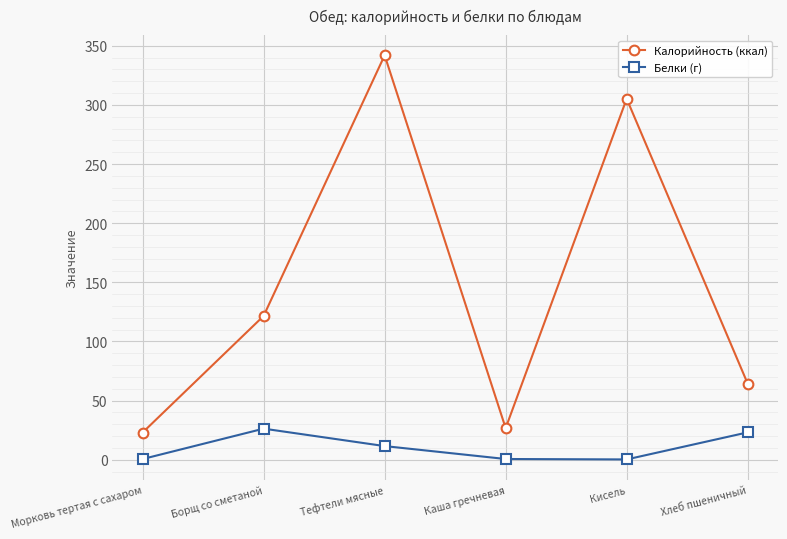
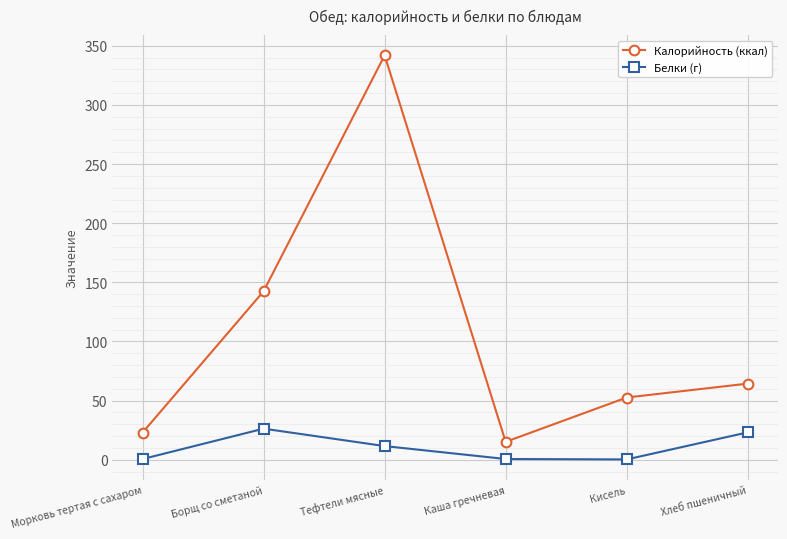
  {
    "Калорийность (ккал)": {
      "Морковь тертая с сахаром": 23,
-     "Борщ со сметаной": 122,
+     "Борщ со сметаной": 143,
      "Тефтели мясные": 342,
-     "Каша гречневая": 27,
-     "Кисель": 305,
+     "Каша гречневая": 15,
+     "Кисель": 53,
      "Хлеб пшеничный": 64
    },
    "Белки (г)": {
      "Морковь тертая с сахаром": 1,
      "Борщ со сметаной": 26,
      "Тефтели мясные": 12,
      "Каша гречневая": 1,
      "Кисель": 0,
      "Хлеб пшеничный": 23
    }
  }
